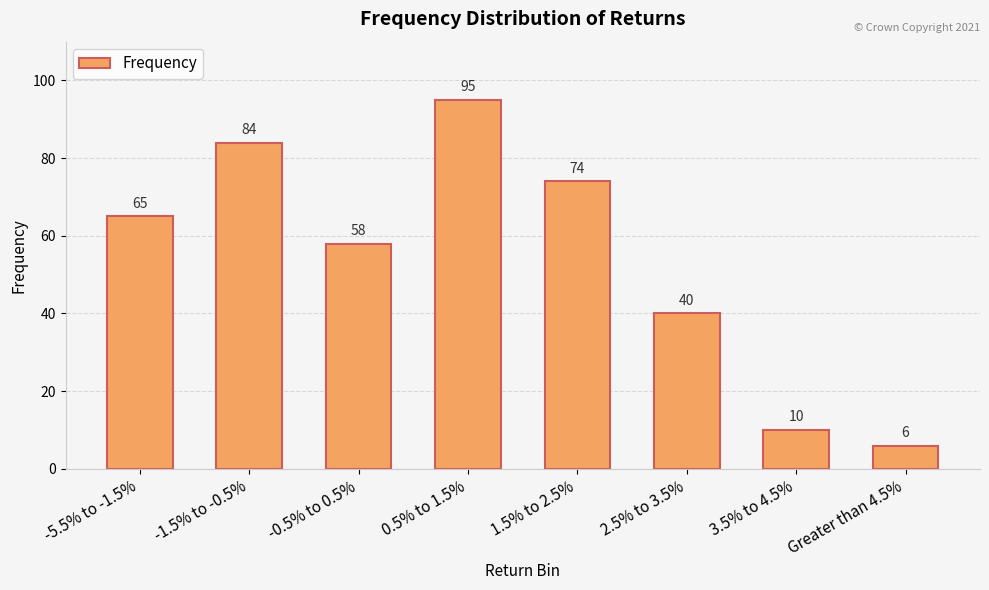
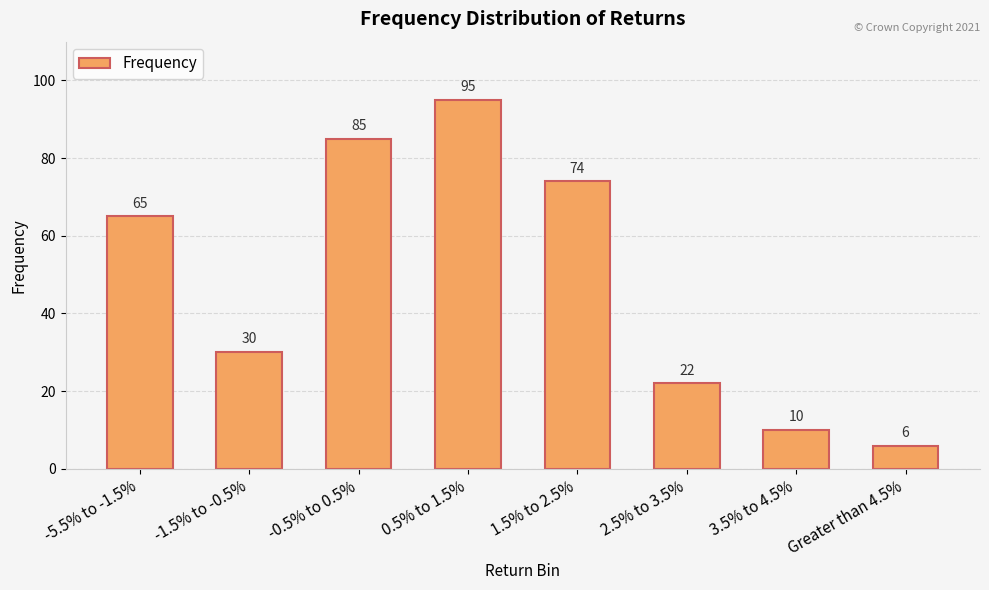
  {
    "-5.5% to -1.5%": 65,
-   "-1.5% to -0.5%": 84,
-   "-0.5% to 0.5%": 58,
+   "-1.5% to -0.5%": 30,
+   "-0.5% to 0.5%": 85,
    "0.5% to 1.5%": 95,
    "1.5% to 2.5%": 74,
-   "2.5% to 3.5%": 40,
+   "2.5% to 3.5%": 22,
    "3.5% to 4.5%": 10,
    "Greater than 4.5%": 6
  }
